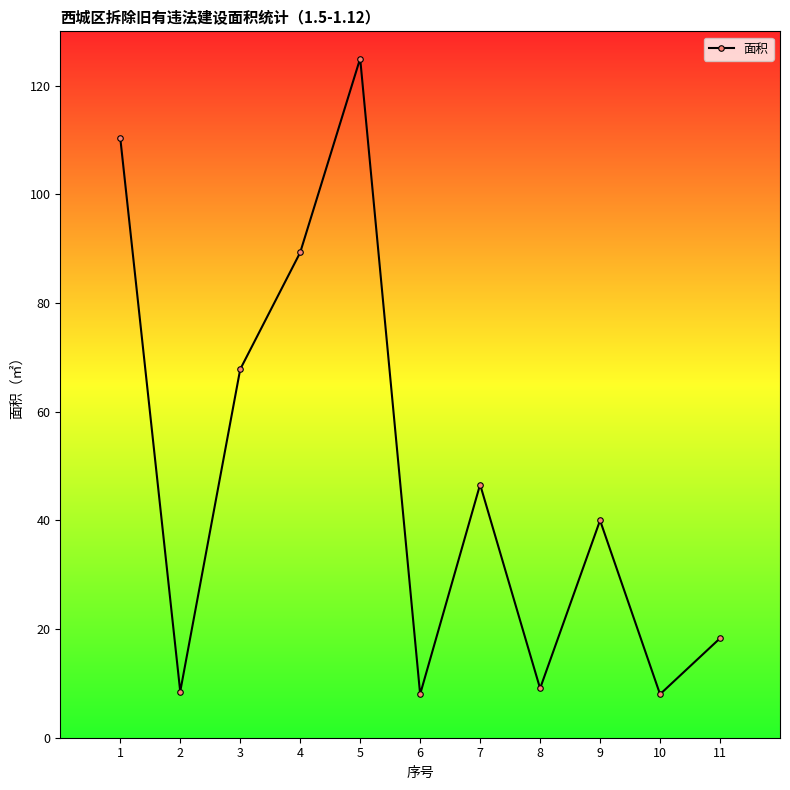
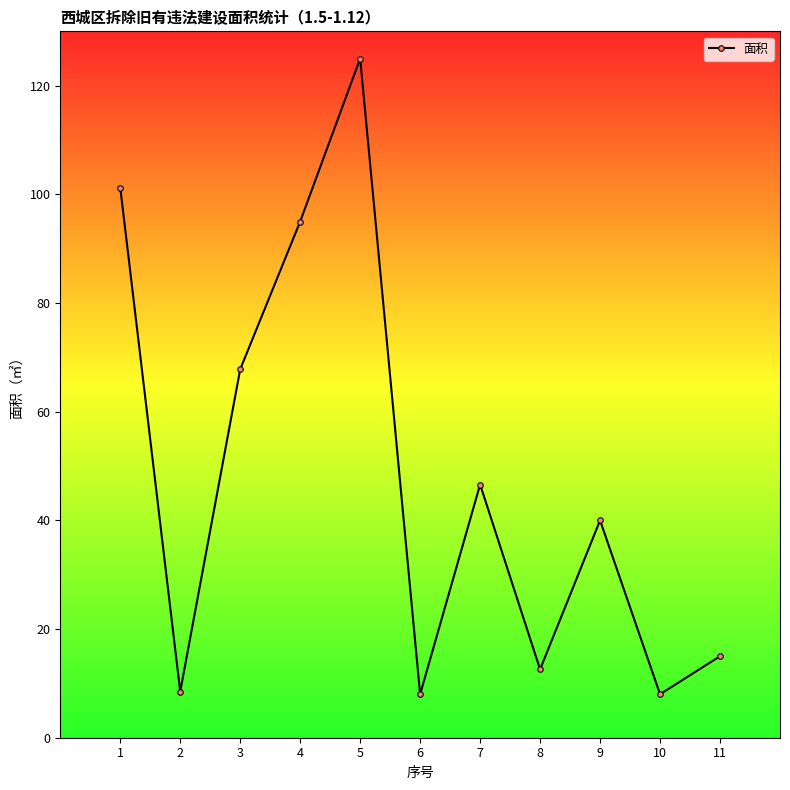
  {
-   "1": 110,
+   "1": 101,
    "2": 9,
    "3": 68,
-   "4": 89,
+   "4": 95,
    "5": 125,
    "6": 8,
    "7": 47,
-   "8": 9,
+   "8": 13,
    "9": 40,
    "10": 8,
-   "11": 18
+   "11": 15
  }
